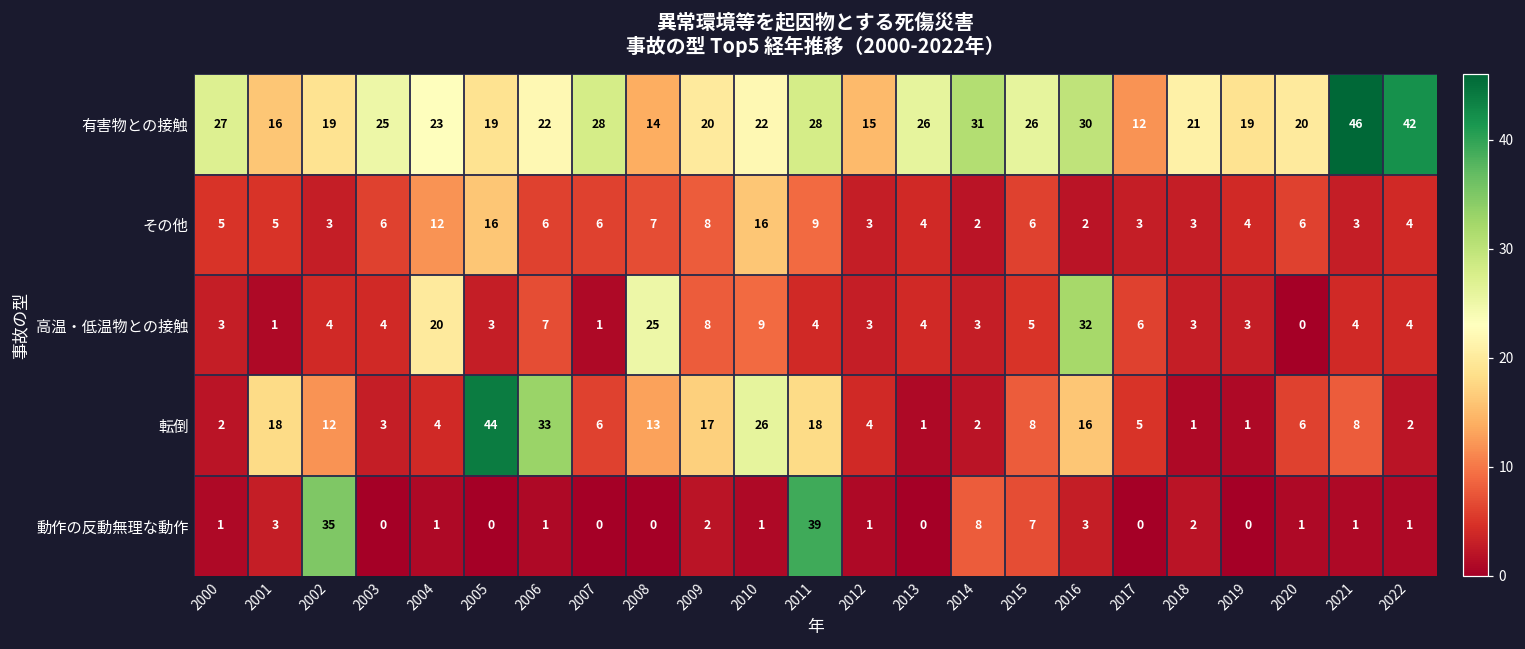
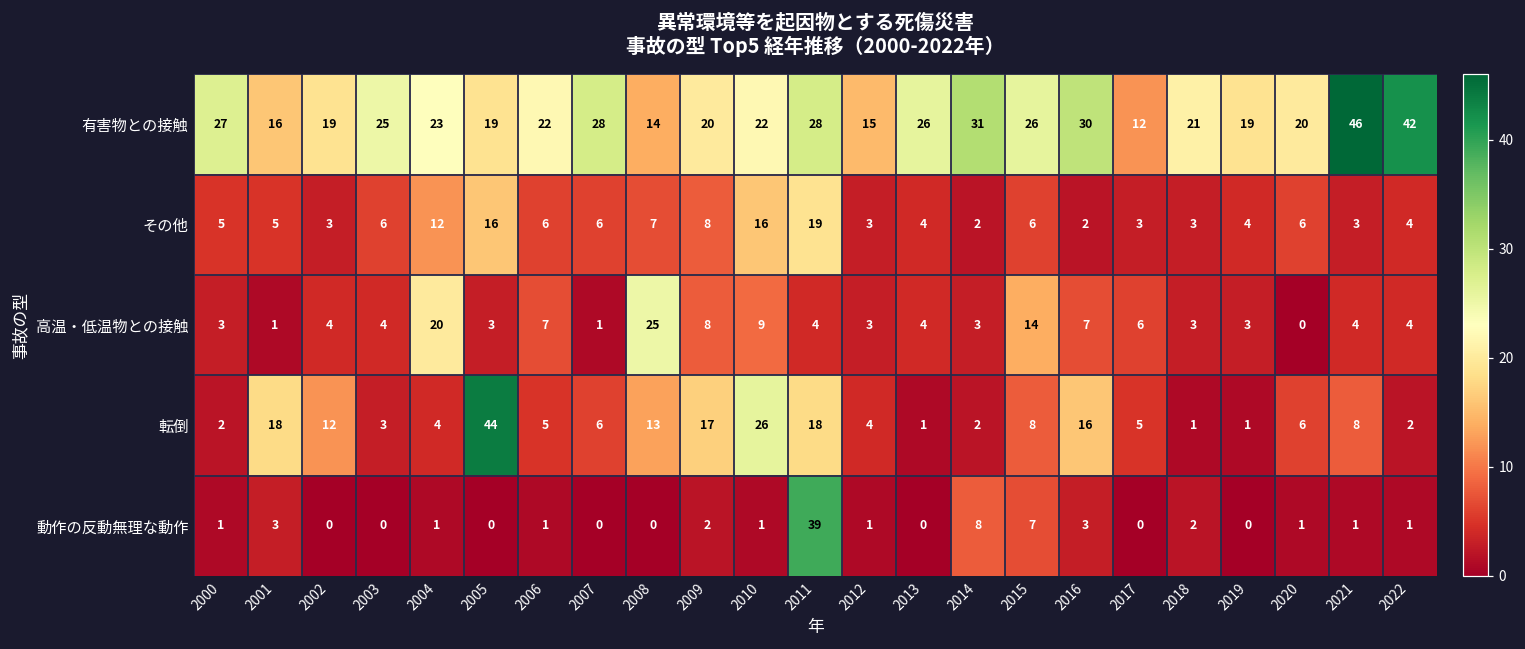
  {
    "有害物との接触": {
      "2000": 27,
      "2001": 16,
      "2002": 19,
      "2003": 25,
      "2004": 23,
      "2005": 19,
      "2006": 22,
      "2007": 28,
      "2008": 14,
      "2009": 20,
      "2010": 22,
      "2011": 28,
      "2012": 15,
      "2013": 26,
      "2014": 31,
      "2015": 26,
      "2016": 30,
      "2017": 12,
      "2018": 21,
      "2019": 19,
      "2020": 20,
      "2021": 46,
      "2022": 42
    },
    "その他": {
      "2000": 5,
      "2001": 5,
      "2002": 3,
      "2003": 6,
      "2004": 12,
      "2005": 16,
      "2006": 6,
      "2007": 6,
      "2008": 7,
      "2009": 8,
      "2010": 16,
-     "2011": 9,
+     "2011": 19,
      "2012": 3,
      "2013": 4,
      "2014": 2,
      "2015": 6,
      "2016": 2,
      "2017": 3,
      "2018": 3,
      "2019": 4,
      "2020": 6,
      "2021": 3,
      "2022": 4
    },
    "高温・低温物との接触": {
      "2000": 3,
      "2001": 1,
      "2002": 4,
      "2003": 4,
      "2004": 20,
      "2005": 3,
      "2006": 7,
      "2007": 1,
      "2008": 25,
      "2009": 8,
      "2010": 9,
      "2011": 4,
      "2012": 3,
      "2013": 4,
      "2014": 3,
-     "2015": 5,
-     "2016": 32,
+     "2015": 14,
+     "2016": 7,
      "2017": 6,
      "2018": 3,
      "2019": 3,
      "2020": 0,
      "2021": 4,
      "2022": 4
    },
    "転倒": {
      "2000": 2,
      "2001": 18,
      "2002": 12,
      "2003": 3,
      "2004": 4,
      "2005": 44,
-     "2006": 33,
+     "2006": 5,
      "2007": 6,
      "2008": 13,
      "2009": 17,
      "2010": 26,
      "2011": 18,
      "2012": 4,
      "2013": 1,
      "2014": 2,
      "2015": 8,
      "2016": 16,
      "2017": 5,
      "2018": 1,
      "2019": 1,
      "2020": 6,
      "2021": 8,
      "2022": 2
    },
    "動作の反動無理な動作": {
      "2000": 1,
      "2001": 3,
-     "2002": 35,
+     "2002": 0,
      "2003": 0,
      "2004": 1,
      "2005": 0,
      "2006": 1,
      "2007": 0,
      "2008": 0,
      "2009": 2,
      "2010": 1,
      "2011": 39,
      "2012": 1,
      "2013": 0,
      "2014": 8,
      "2015": 7,
      "2016": 3,
      "2017": 0,
      "2018": 2,
      "2019": 0,
      "2020": 1,
      "2021": 1,
      "2022": 1
    }
  }
